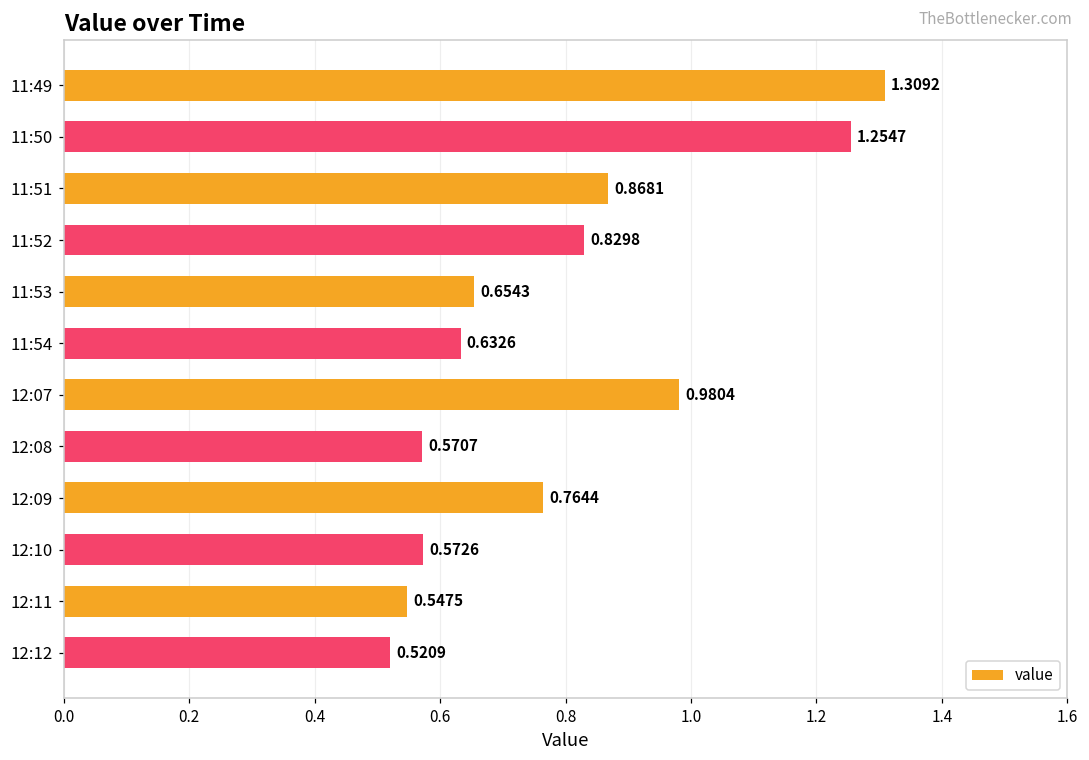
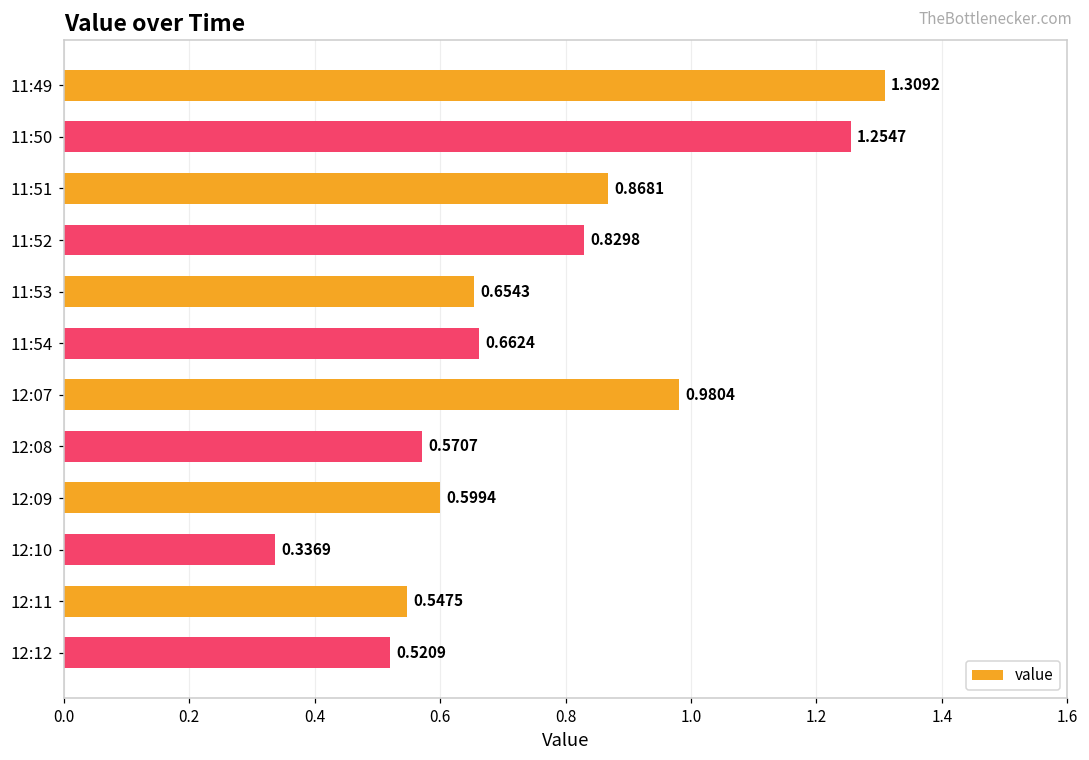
  {
    "11:49": 1.3092,
    "11:50": 1.2547,
    "11:51": 0.8681,
    "11:52": 0.8298,
    "11:53": 0.6543,
-   "11:54": 0.6326,
+   "11:54": 0.6624,
    "12:07": 0.9804,
    "12:08": 0.5707,
-   "12:09": 0.7644,
-   "12:10": 0.5726,
+   "12:09": 0.5994,
+   "12:10": 0.3369,
    "12:11": 0.5475,
    "12:12": 0.5209
  }
